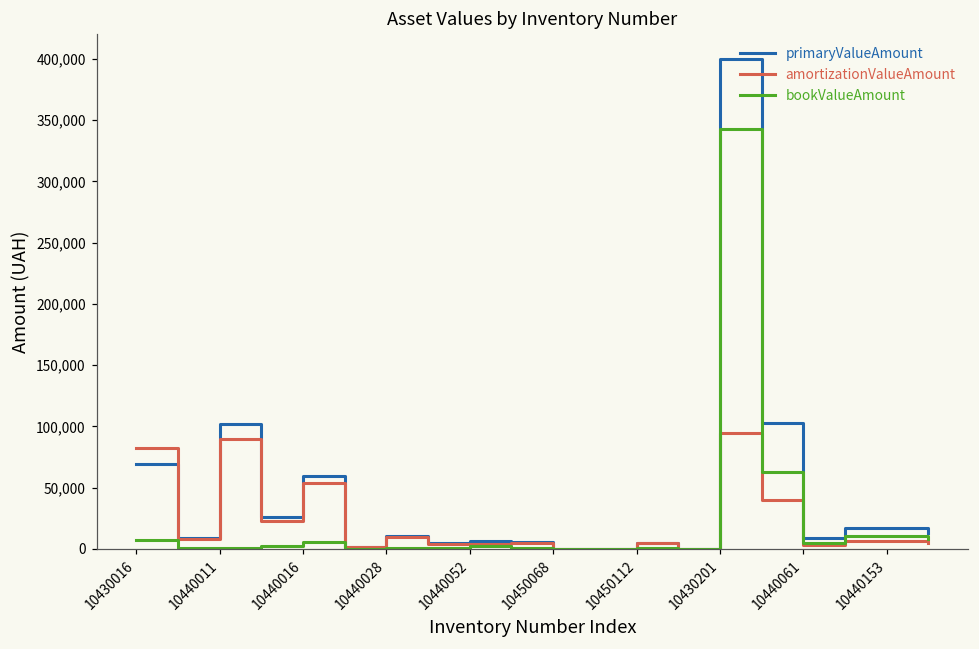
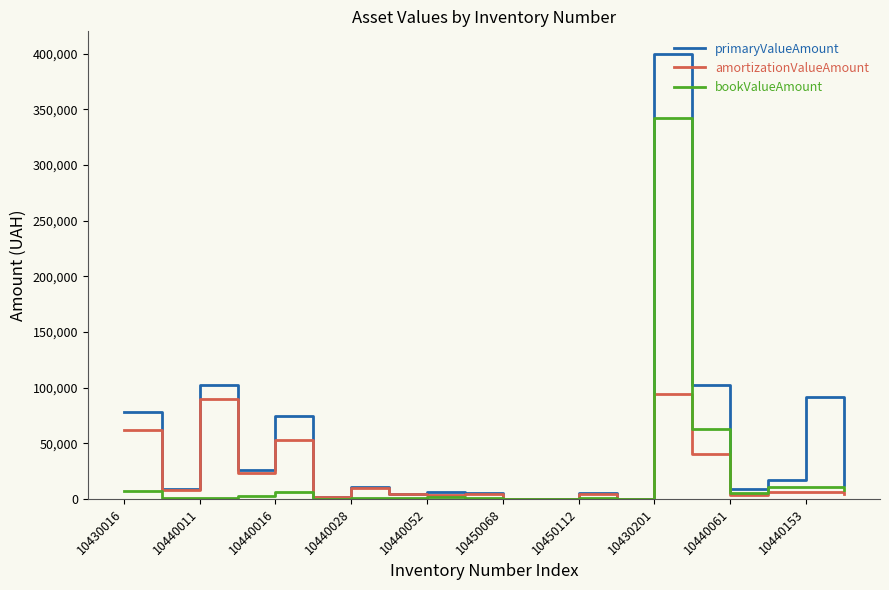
  {
    "primaryValueAmount": {
-     "10430016": "69,000",
+     "10430016": "78,000",
      "10440011": "102,000",
-     "10440016": "59,000",
+     "10440016": "74,000",
      "10430201": "400,000",
      "10440061": "9,000",
-     "10440153": "17,000"
+     "10440153": "91,000"
    },
    "amortizationValueAmount": {
-     "10430016": "82,000",
+     "10430016": "62,000",
      "10440011": "90,000",
      "10440016": "53,000",
      "10430201": "95,000",
      "10440153": "6,000"
    },
    "bookValueAmount": {
      "10430016": "7,000",
      "10440011": "1,000",
      "10440016": "6,000",
      "10440028": "1,000",
      "10450112": "0",
      "10430201": "342,000",
      "10440153": "10,000"
    }
  }
